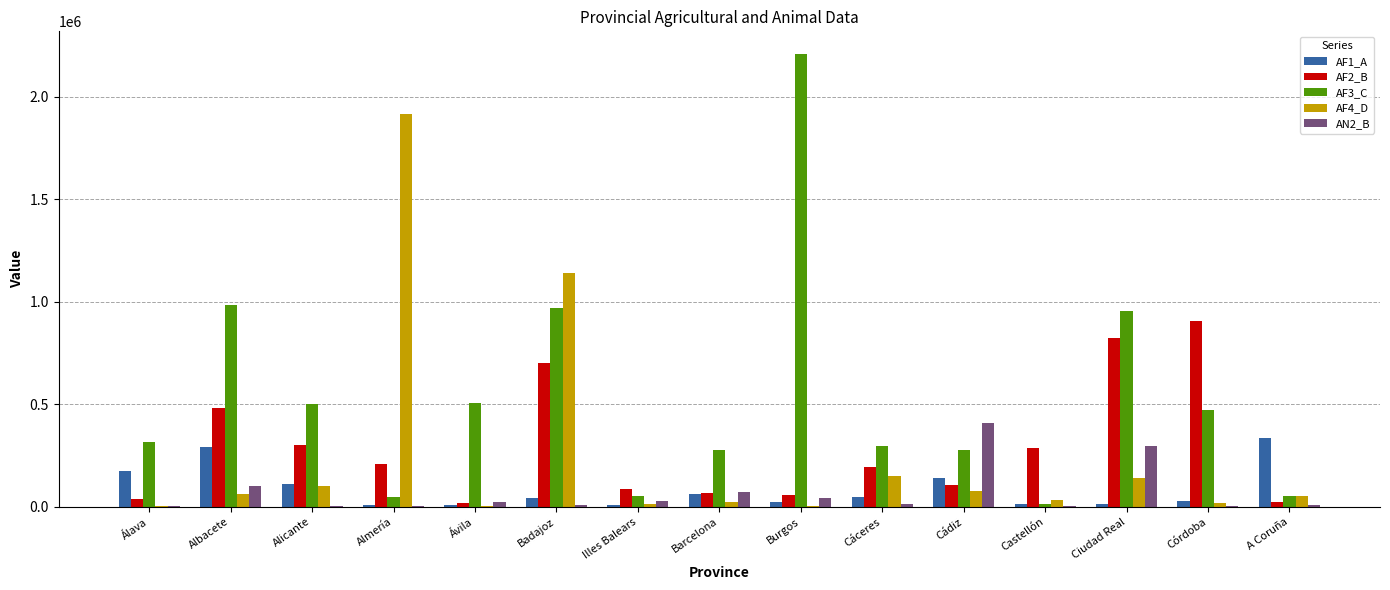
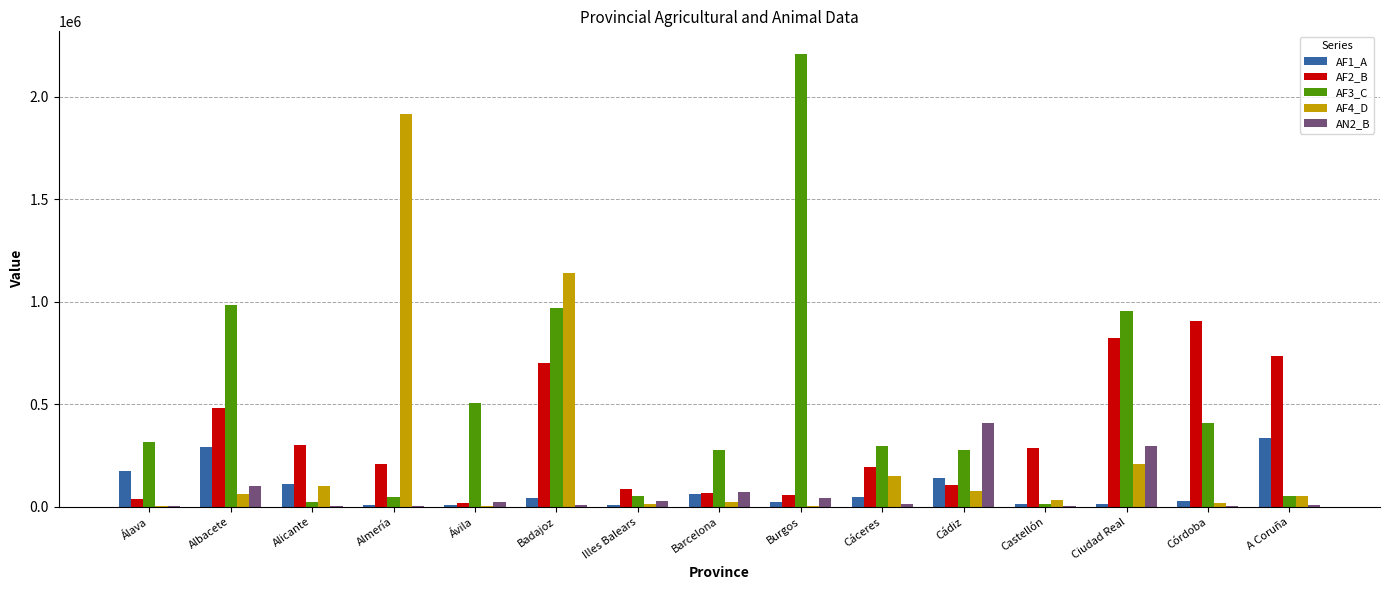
  {
    "AF1_A": {
      "Álava": 170000,
      "Albacete": 290000,
      "Alicante": 110000,
      "Badajoz": 40000,
      "Barcelona": 60000,
      "Burgos": 20000,
      "Cáceres": 50000,
      "Cádiz": 140000,
      "Ciudad Real": 10000,
      "Córdoba": 30000,
      "A Coruña": 340000
    },
    "AF2_B": {
      "Álava": 40000,
      "Albacete": 480000,
      "Alicante": 300000,
      "Almería": 210000,
      "Ávila": 20000,
      "Badajoz": 700000,
      "Illes Balears": 90000,
      "Barcelona": 70000,
      "Burgos": 60000,
      "Cáceres": 190000,
      "Cádiz": 110000,
      "Castellón": 280000,
      "Ciudad Real": 820000,
      "Córdoba": 900000,
-     "A Coruña": 20000
+     "A Coruña": 740000
    },
    "AF3_C": {
      "Álava": 320000,
      "Albacete": 980000,
-     "Alicante": 500000,
+     "Alicante": 20000,
      "Almería": 50000,
      "Ávila": 510000,
      "Badajoz": 970000,
      "Illes Balears": 50000,
      "Barcelona": 280000,
      "Burgos": 2210000,
      "Cáceres": 300000,
      "Cádiz": 280000,
      "Castellón": 10000,
      "Ciudad Real": 960000,
-     "Córdoba": 470000,
+     "Córdoba": 410000,
      "A Coruña": 50000
    },
    "AF4_D": {
      "Albacete": 60000,
      "Alicante": 100000,
      "Almería": 1920000,
      "Badajoz": 1140000,
      "Illes Balears": 20000,
      "Barcelona": 20000,
      "Cáceres": 150000,
      "Cádiz": 80000,
      "Castellón": 40000,
-     "Ciudad Real": 140000,
+     "Ciudad Real": 210000,
      "Córdoba": 20000,
      "A Coruña": 50000
    },
    "AN2_B": {
      "Albacete": 100000,
      "Ávila": 20000,
      "Illes Balears": 30000,
      "Barcelona": 70000,
      "Burgos": 40000,
      "Cádiz": 410000,
      "Ciudad Real": 300000
    }
  }
